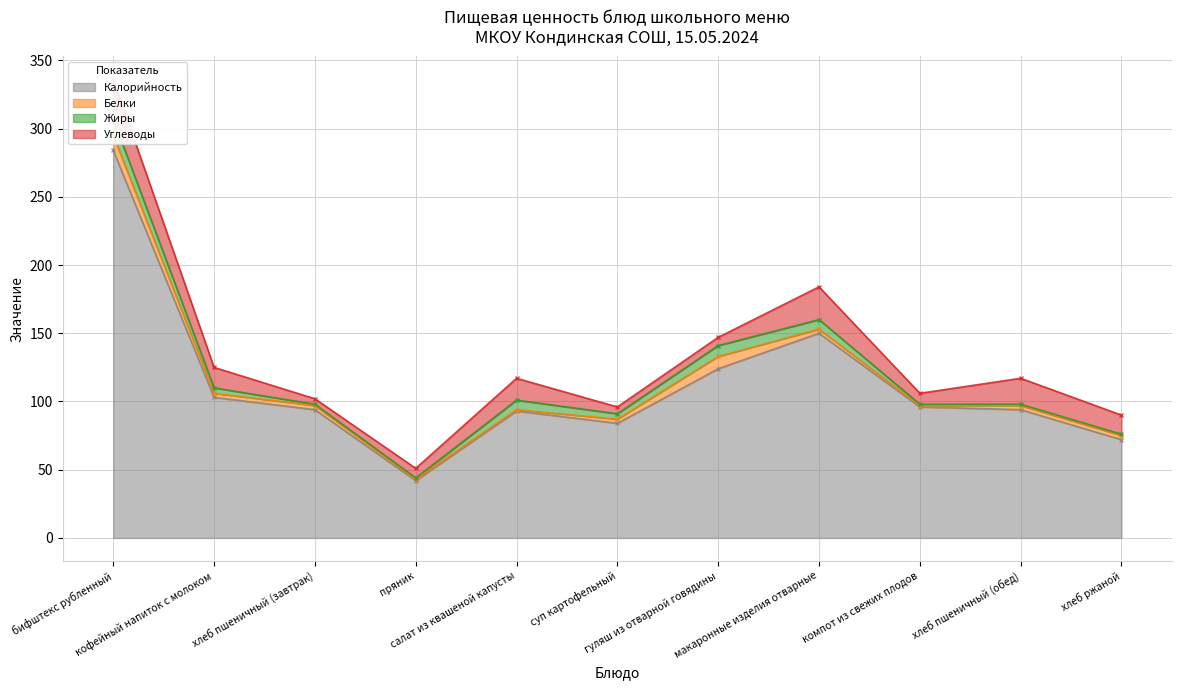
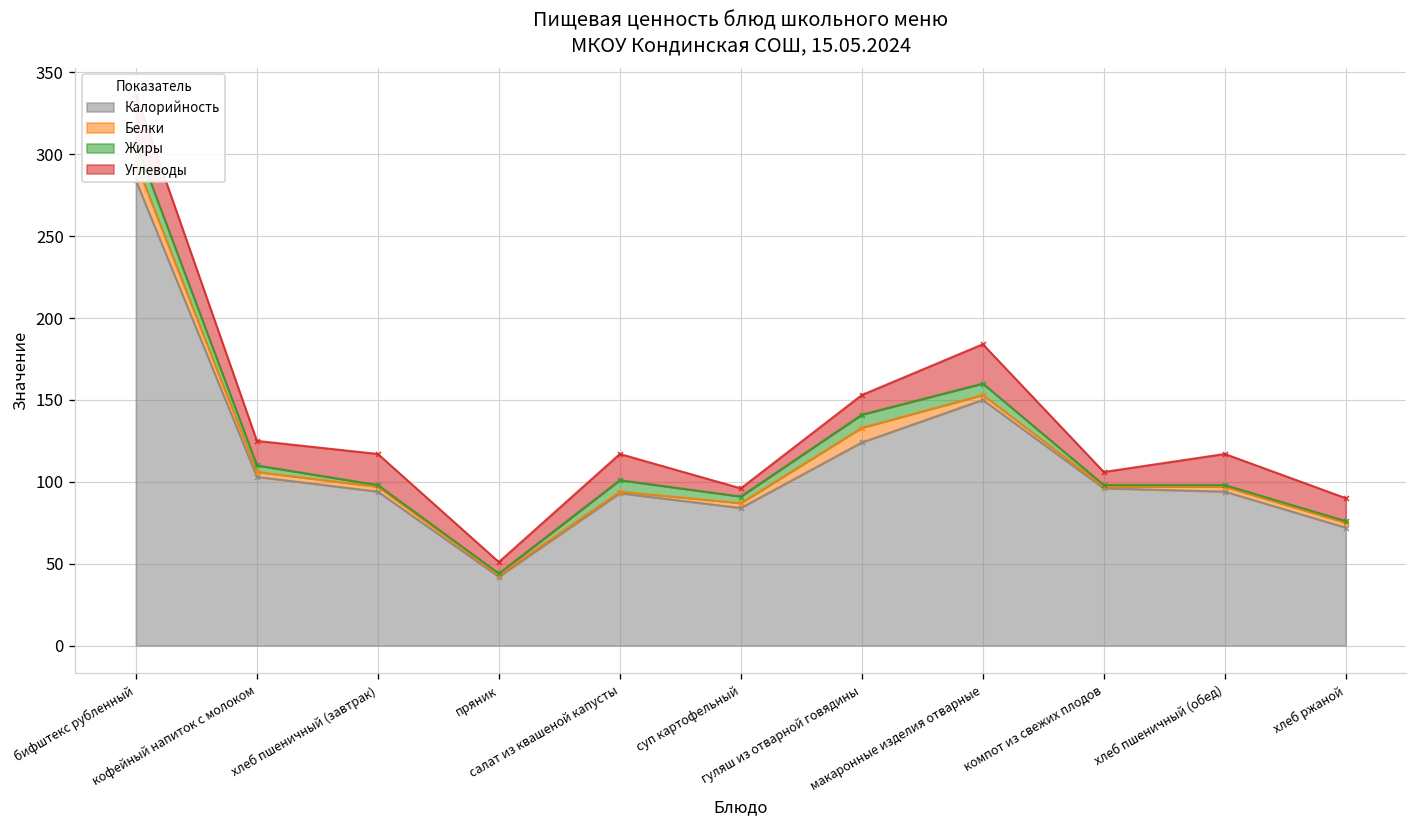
  {
    "Калорийность": {
      "бифштекс рубленный": 284,
      "кофейный напиток с молоком": 103,
      "хлеб пшеничный (завтрак)": 94,
      "суп картофельный": 84,
      "гуляш из отварной говядины": 124,
      "макаронные изделия отварные": 150,
      "хлеб пшеничный (обед)": 94,
      "хлеб ржаной": 72
    },
    "Белки": {
      "кофейный напиток с молоком": 3,
      "суп картофельный": 3,
      "гуляш из отварной говядины": 9,
      "макаронные изделия отварные": 3
    },
    "Жиры": {
      "кофейный напиток с молоком": 4,
      "салат из квашеной капусты": 7,
      "суп картофельный": 4,
      "гуляш из отварной говядины": 8,
      "макаронные изделия отварные": 7
    },
    "Углеводы": {
      "кофейный напиток с молоком": 15,
-     "хлеб пшеничный (завтрак)": 4,
+     "хлеб пшеничный (завтрак)": 19,
      "пряник": 7,
      "салат из квашеной капусты": 16,
      "суп картофельный": 5,
-     "гуляш из отварной говядины": 6,
+     "гуляш из отварной говядины": 12,
      "макаронные изделия отварные": 24,
      "компот из свежих плодов": 8,
      "хлеб пшеничный (обед)": 19,
      "хлеб ржаной": 14
    }
  }
